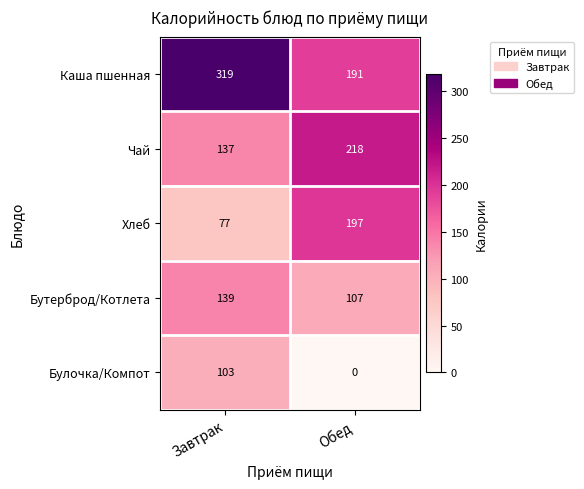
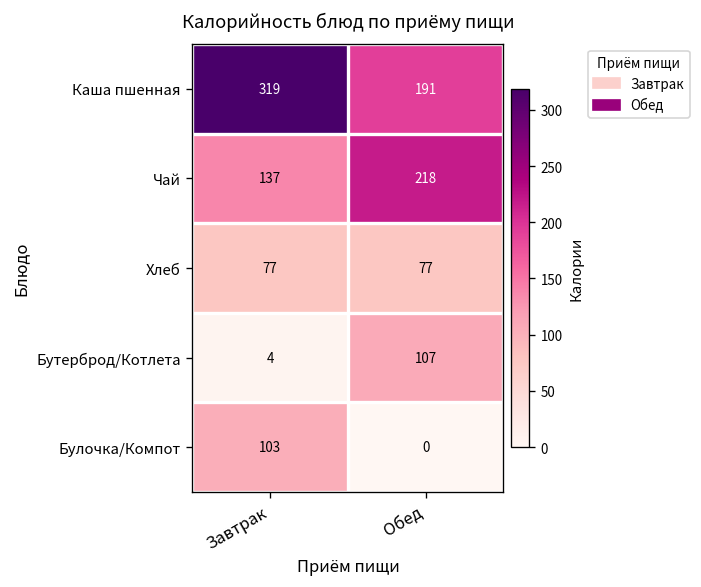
  {
    "Каша пшенная": {
      "Завтрак": 319,
      "Обед": 191
    },
    "Чай": {
      "Завтрак": 137,
      "Обед": 218
    },
    "Хлеб": {
      "Завтрак": 77,
-     "Обед": 197
+     "Обед": 77
    },
    "Бутерброд/Котлета": {
-     "Завтрак": 139,
+     "Завтрак": 4,
      "Обед": 107
    },
    "Булочка/Компот": {
      "Завтрак": 103,
      "Обед": 0
    }
  }
